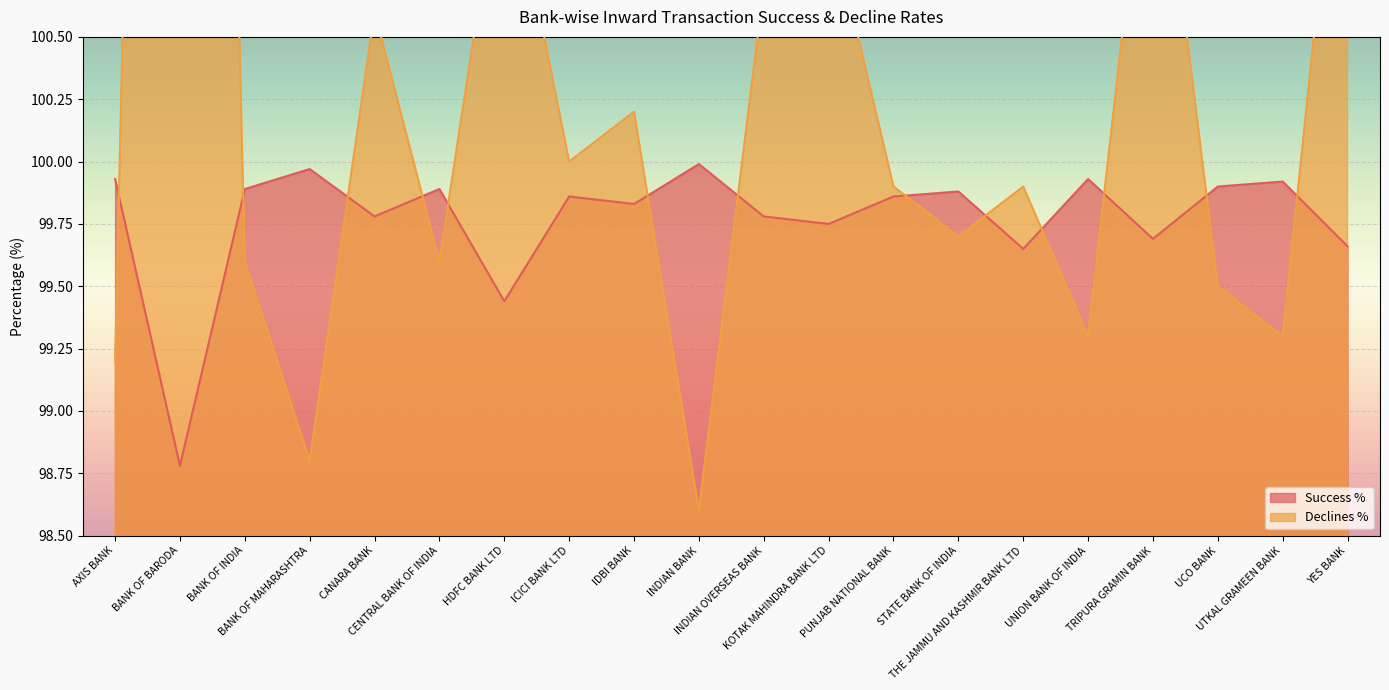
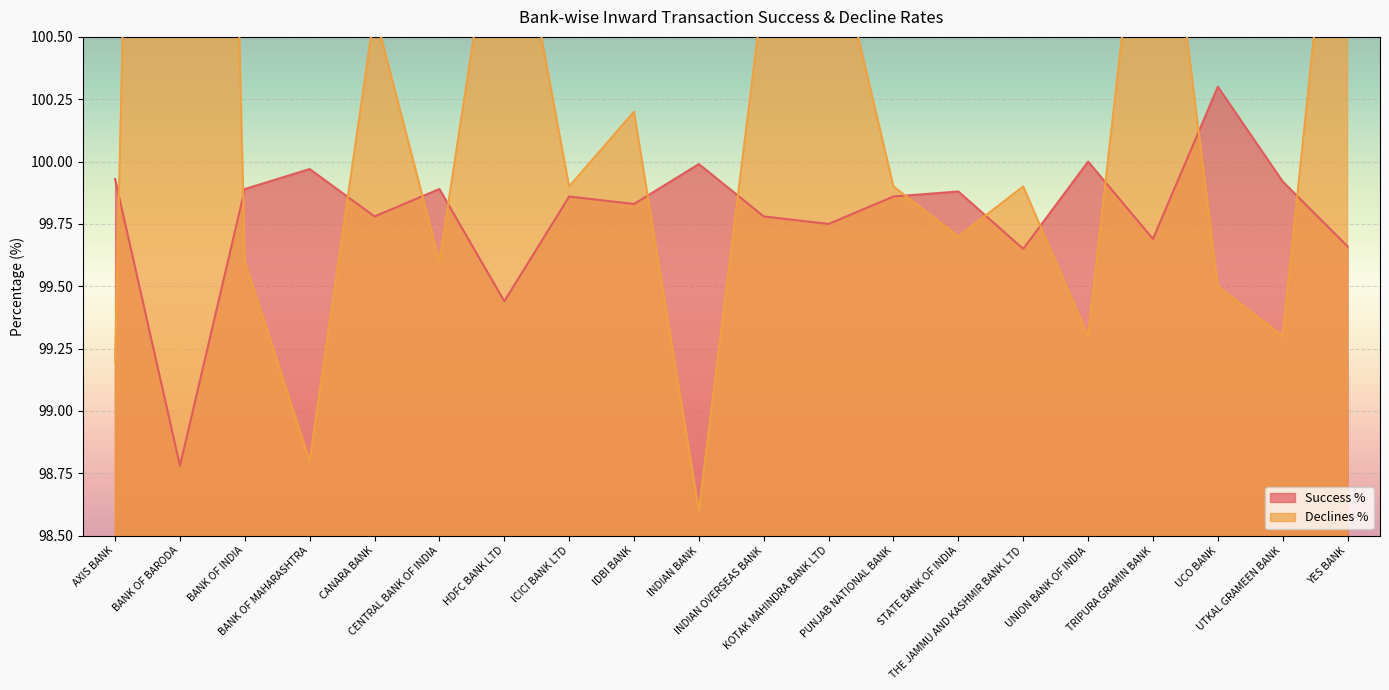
  {
    "Success %": {
      "AXIS BANK": 99.93,
      "BANK OF BARODA": 98.78,
      "BANK OF INDIA": 99.89,
      "BANK OF MAHARASHTRA": 99.97,
      "CANARA BANK": 99.78,
      "CENTRAL BANK OF INDIA": 99.89,
      "HDFC BANK LTD": 99.44,
      "ICICI BANK LTD": 99.86,
      "IDBI BANK": 99.83,
      "INDIAN BANK": 99.99,
      "INDIAN OVERSEAS BANK": 99.78,
      "KOTAK MAHINDRA BANK LTD": 99.75,
      "PUNJAB NATIONAL BANK": 99.86,
      "STATE BANK OF INDIA": 99.88,
      "THE JAMMU AND KASHMIR BANK LTD": 99.65,
-     "UNION BANK OF INDIA": 99.93,
+     "UNION BANK OF INDIA": 100.00,
      "TRIPURA GRAMIN BANK": 99.69,
-     "UCO BANK": 99.9,
+     "UCO BANK": 100.3,
      "UTKAL GRAMEEN BANK": 99.92,
      "YES BANK": 99.66
    },
    "Declines %": {
      "AXIS BANK": 99.20,
      "BANK OF INDIA": 99.60,
      "BANK OF MAHARASHTRA": 98.80,
      "CENTRAL BANK OF INDIA": 99.60,
-     "ICICI BANK LTD": 100.00,
+     "ICICI BANK LTD": 99.90,
      "IDBI BANK": 100.20,
      "INDIAN BANK": 98.60,
      "PUNJAB NATIONAL BANK": 99.90,
      "STATE BANK OF INDIA": 99.70,
      "THE JAMMU AND KASHMIR BANK LTD": 99.90,
      "UNION BANK OF INDIA": 99.30,
      "UCO BANK": 99.50,
      "UTKAL GRAMEEN BANK": 99.30
    }
  }
